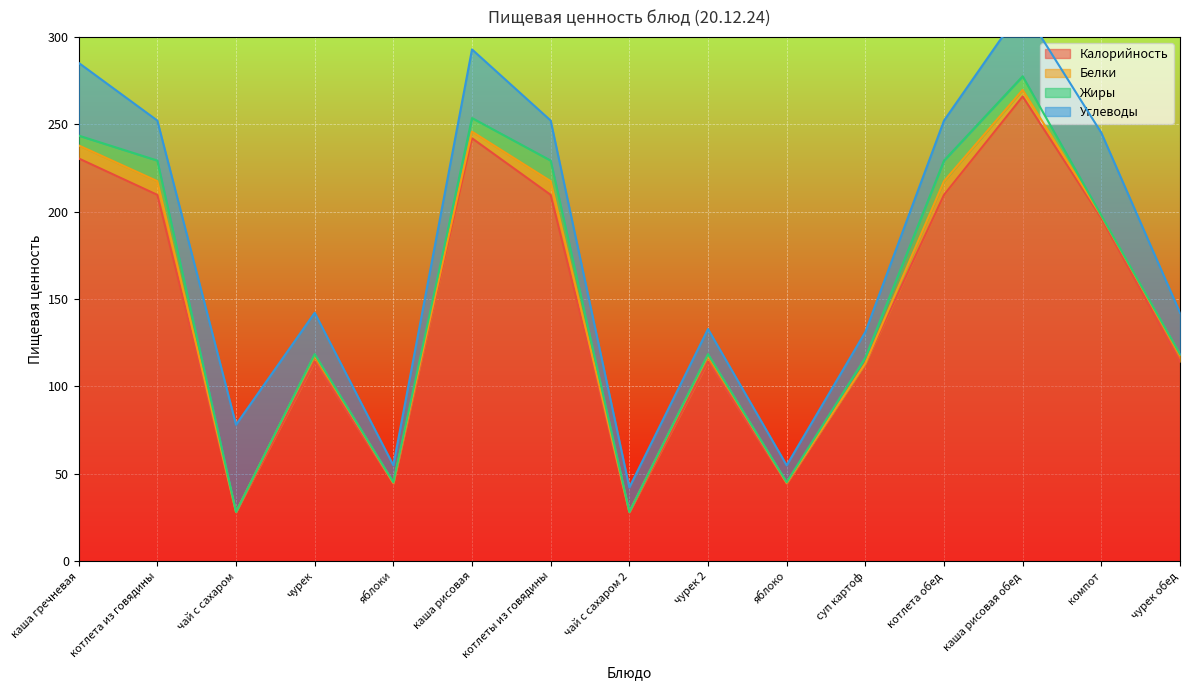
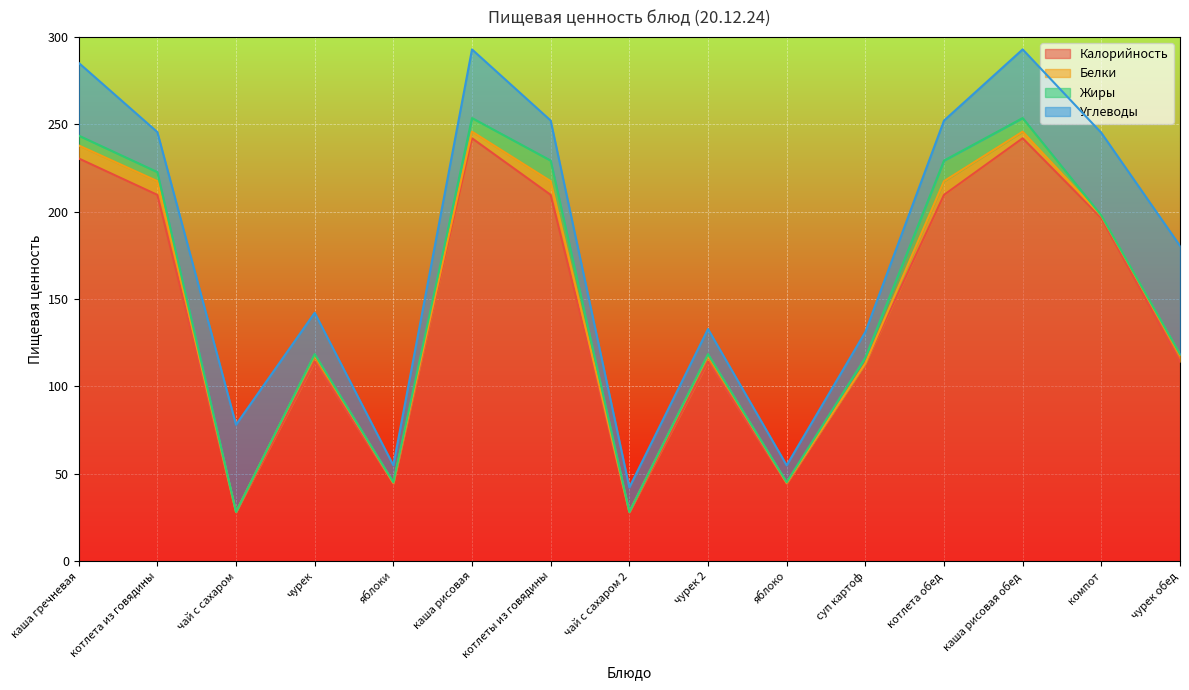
  {
    "Калорийность": {
      "каша гречневая": 230,
      "котлета из говядины": 210,
      "чурек": 114,
      "каша рисовая": 242,
      "котлеты из говядины": 210,
      "чурек 2": 114,
      "котлета обед": 210,
-     "каша рисовая обед": 266,
+     "каша рисовая обед": 242,
      "чурек обед": 114
    },
    "Белки": {
      "каша гречневая": 7,
      "котлета из говядины": 8,
      "каша рисовая": 4,
      "котлеты из говядины": 8,
      "котлета обед": 8,
      "каша рисовая обед": 4
    },
    "Жиры": {
      "каша гречневая": 6,
-     "котлета из говядины": 12,
+     "котлета из говядины": 5,
      "каша рисовая": 8,
      "котлеты из говядины": 12,
      "суп картоф": 3,
      "котлета обед": 12,
      "каша рисовая обед": 8
    },
    "Углеводы": {
      "каша гречневая": 42,
      "котлета из говядины": 23,
      "чай с сахаром": 50,
      "чурек": 24,
      "яблоки": 10,
      "каша рисовая": 39,
      "котлеты из говядины": 23,
      "чай с сахаром 2": 14,
      "чурек 2": 14,
      "яблоко": 10,
      "суп картоф": 15,
      "котлета обед": 23,
      "компот": 47,
-     "чурек обед": 24
+     "чурек обед": 62
    }
  }
